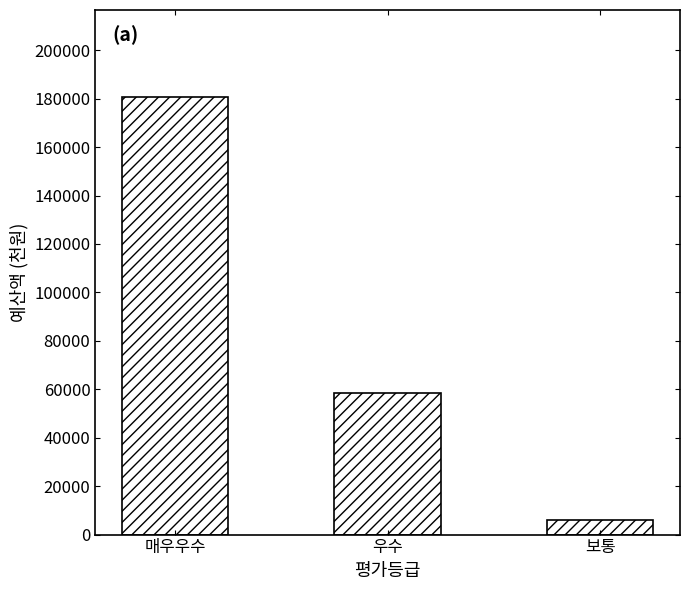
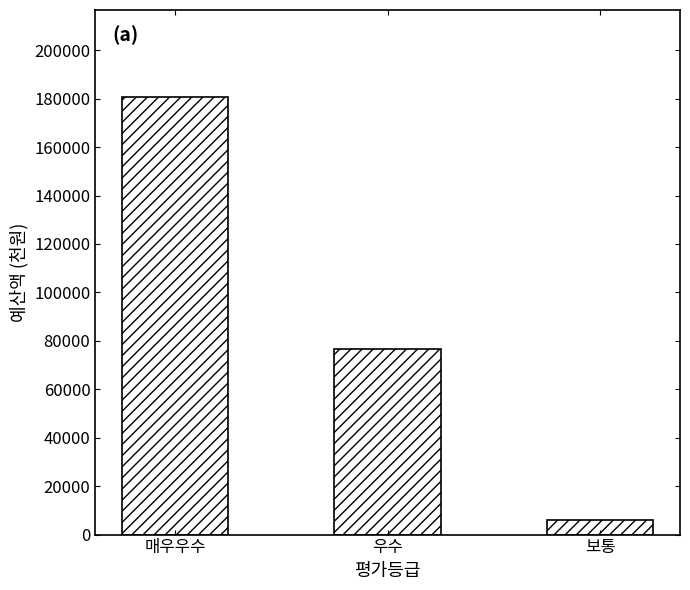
  {
    "매우우수": 181000,
-   "우수": 59000,
+   "우수": 77000,
    "보통": 6000
  }
